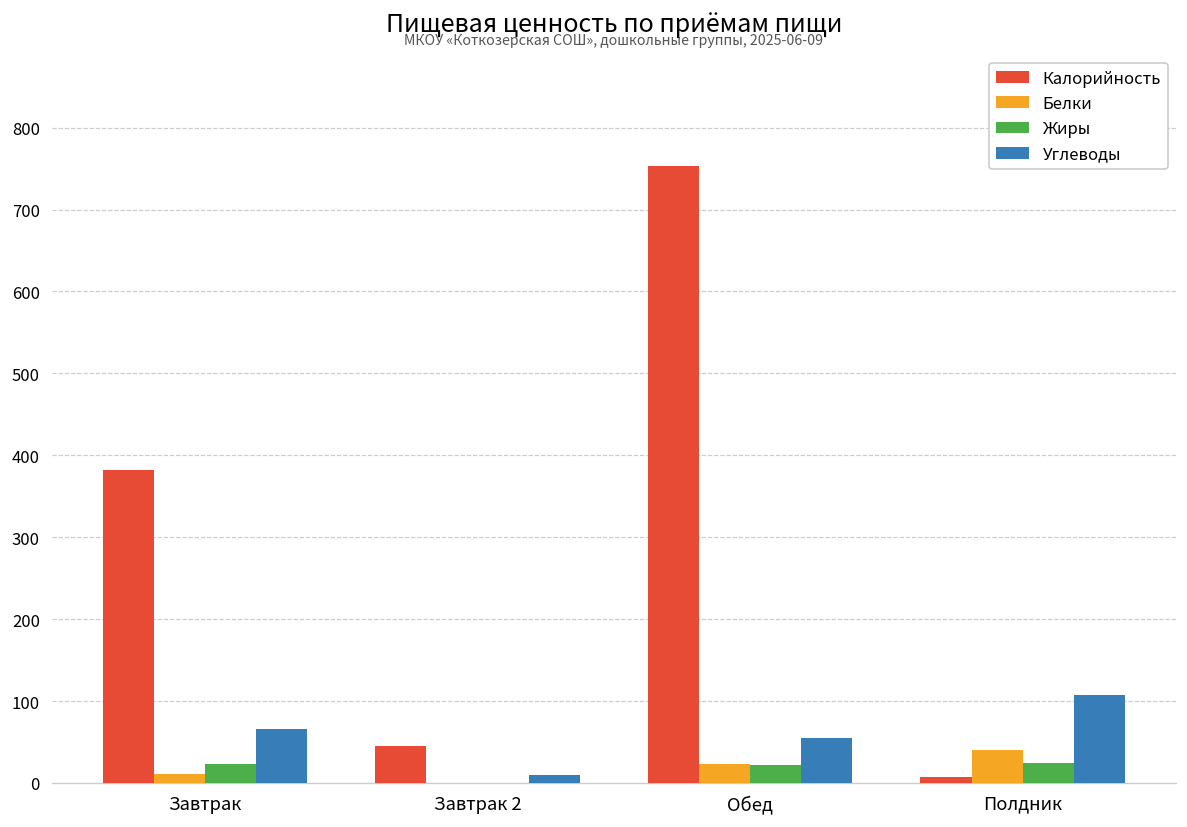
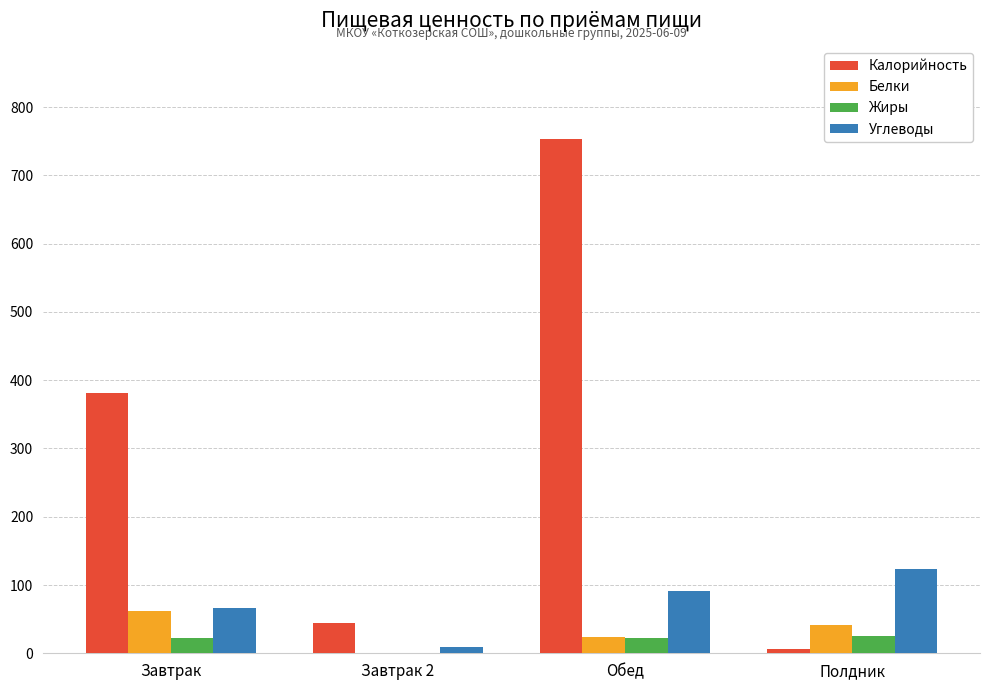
  {
    "Калорийность": {
      "Завтрак": 380,
      "Завтрак 2": 50,
      "Обед": 750,
      "Полдник": 10
    },
    "Белки": {
-     "Завтрак": 10,
+     "Завтрак": 60,
      "Обед": 20,
      "Полдник": 40
    },
    "Жиры": {
      "Завтрак": 20,
      "Обед": 20,
      "Полдник": 20
    },
    "Углеводы": {
      "Завтрак": 70,
      "Завтрак 2": 10,
-     "Обед": 60,
-     "Полдник": 110
+     "Обед": 90,
+     "Полдник": 120
    }
  }
